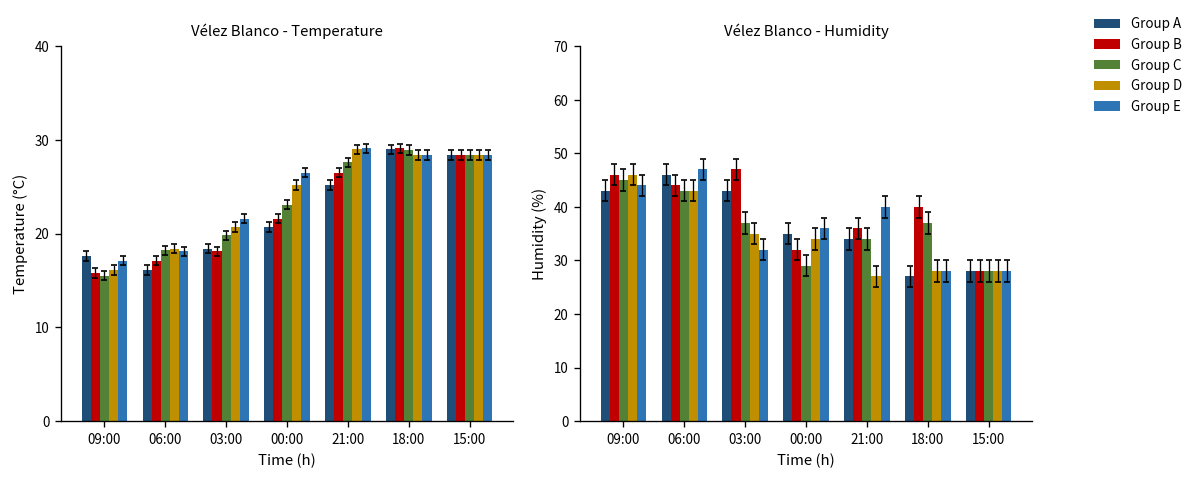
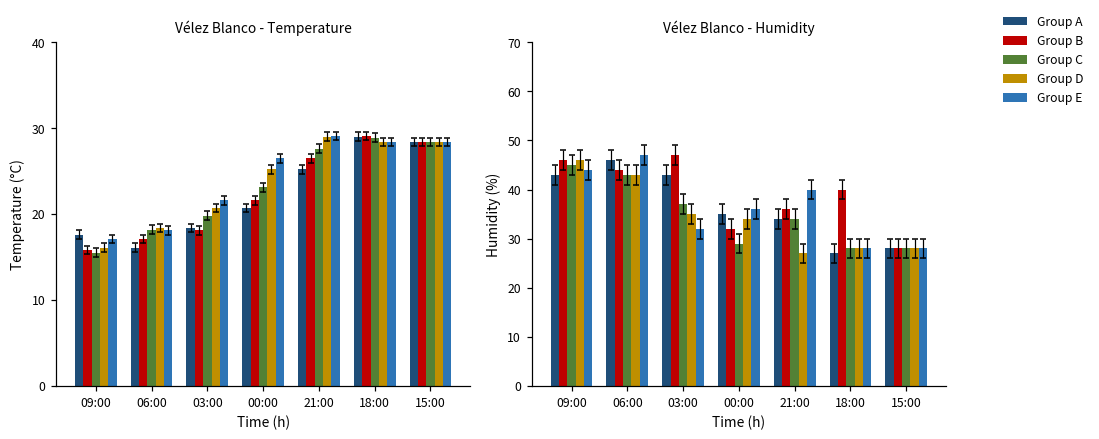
  {
    "Vélez Blanco - Temperature": {
      "Group A": {
        "09:00": 18,
        "06:00": 16,
        "03:00": 18,
        "00:00": 21,
        "21:00": 25,
        "18:00": 29,
        "15:00": 28
      },
      "Group B": {
        "09:00": 16,
        "06:00": 17,
        "03:00": 18,
        "00:00": 22,
        "21:00": 27,
        "18:00": 29,
        "15:00": 28
      },
      "Group C": {
        "09:00": 16,
        "06:00": 18,
        "03:00": 20,
        "00:00": 23,
        "21:00": 28,
        "18:00": 29,
        "15:00": 28
      },
      "Group D": {
        "09:00": 16,
        "06:00": 18,
        "03:00": 21,
        "00:00": 25,
        "21:00": 29,
        "18:00": 28,
        "15:00": 28
      }
    },
    "Vélez Blanco - Humidity": {
      "Group A": {
        "09:00": 43,
        "06:00": 46,
        "03:00": 43,
        "00:00": 35,
        "21:00": 34,
        "18:00": 27,
        "15:00": 28
      },
      "Group B": {
        "09:00": 46,
        "06:00": 44,
        "03:00": 47,
        "00:00": 32,
        "21:00": 36,
        "18:00": 40,
        "15:00": 28
      },
      "Group C": {
        "09:00": 45,
        "06:00": 43,
        "03:00": 37,
        "00:00": 29,
        "21:00": 34,
-       "18:00": 37,
+       "18:00": 28,
        "15:00": 28
      },
      "Group D": {
        "09:00": 46,
        "06:00": 43,
        "03:00": 35,
        "00:00": 34,
        "21:00": 27,
        "18:00": 28,
        "15:00": 28
      }
    }
  }
